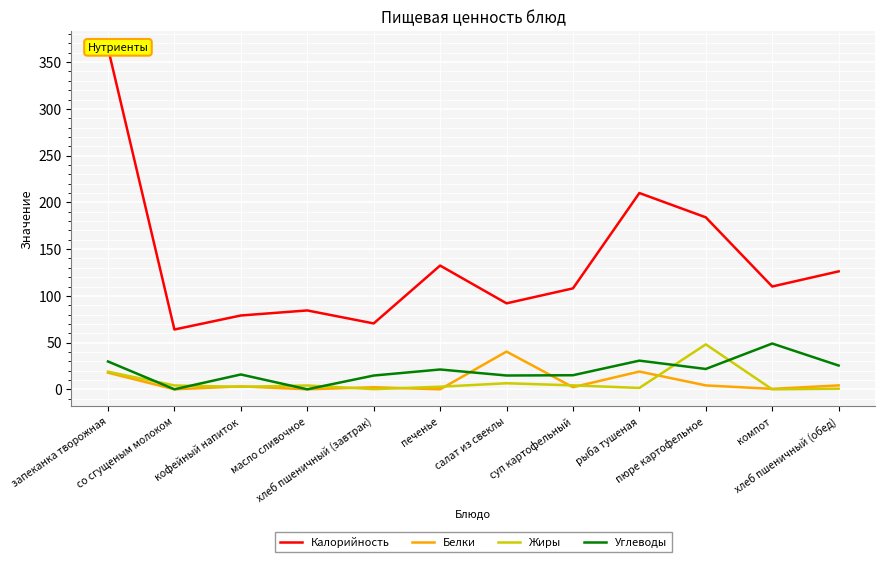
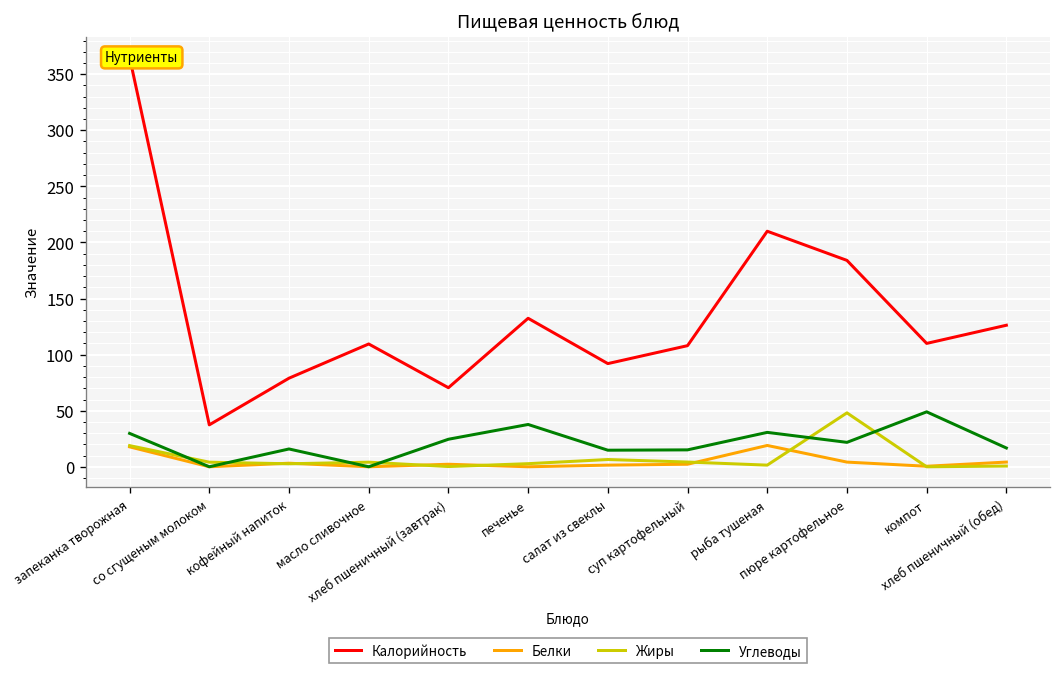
  {
    "Калорийность": {
-     "со сгущеным молоком": 60,
+     "со сгущеным молоком": 40,
      "кофейный напиток": 80,
-     "масло сливочное": 80,
+     "масло сливочное": 110,
      "хлеб пшеничный (завтрак)": 70,
      "печенье": 130,
      "салат из свеклы": 90,
      "суп картофельный": 110,
      "рыба тушеная": 210,
      "пюре картофельное": 180,
      "компот": 110,
      "хлеб пшеничный (обед)": 130
    },
    "Белки": {
      "печенье": 0,
-     "салат из свеклы": 40,
+     "салат из свеклы": 0,
      "рыба тушеная": 20,
      "пюре картофельное": 0,
      "хлеб пшеничный (обед)": 0
    },
    "Жиры": {
      "со сгущеным молоком": 0,
      "масло сливочное": 0,
      "печенье": 0,
      "салат из свеклы": 10,
      "рыба тушеная": 0,
      "пюре картофельное": 50,
      "хлеб пшеничный (обед)": 0
    },
    "Углеводы": {
      "запеканка творожная": 30,
      "кофейный напиток": 20,
-     "хлеб пшеничный (завтрак)": 10,
-     "печенье": 20,
+     "хлеб пшеничный (завтрак)": 20,
+     "печенье": 40,
      "салат из свеклы": 10,
      "суп картофельный": 20,
      "рыба тушеная": 30,
      "пюре картофельное": 20,
      "компот": 50,
-     "хлеб пшеничный (обед)": 30
+     "хлеб пшеничный (обед)": 20
    }
  }
